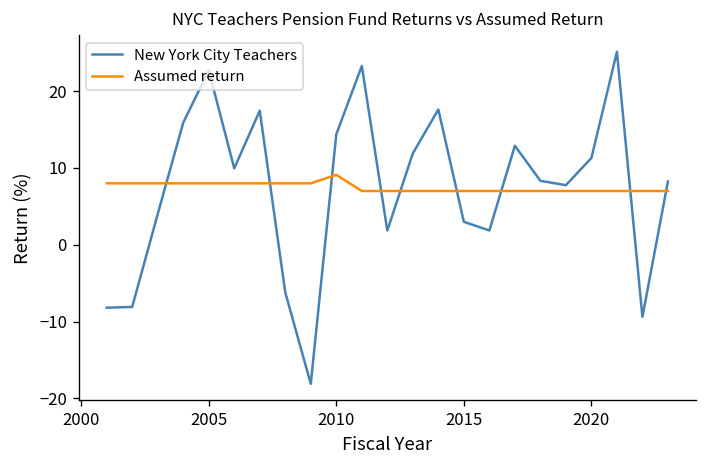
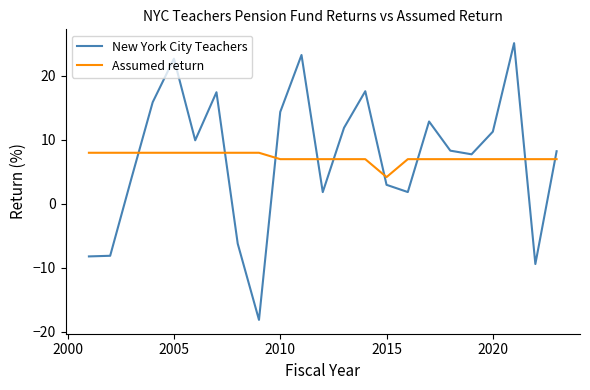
  {
    "New York City Teachers": {
      "2010": 14,
      "2015": 3,
      "2020": 11
    },
    "Assumed return": {
      "2005": 8,
-     "2010": 9,
-     "2015": 7,
+     "2010": 7,
+     "2015": 4,
      "2020": 7
    }
  }
